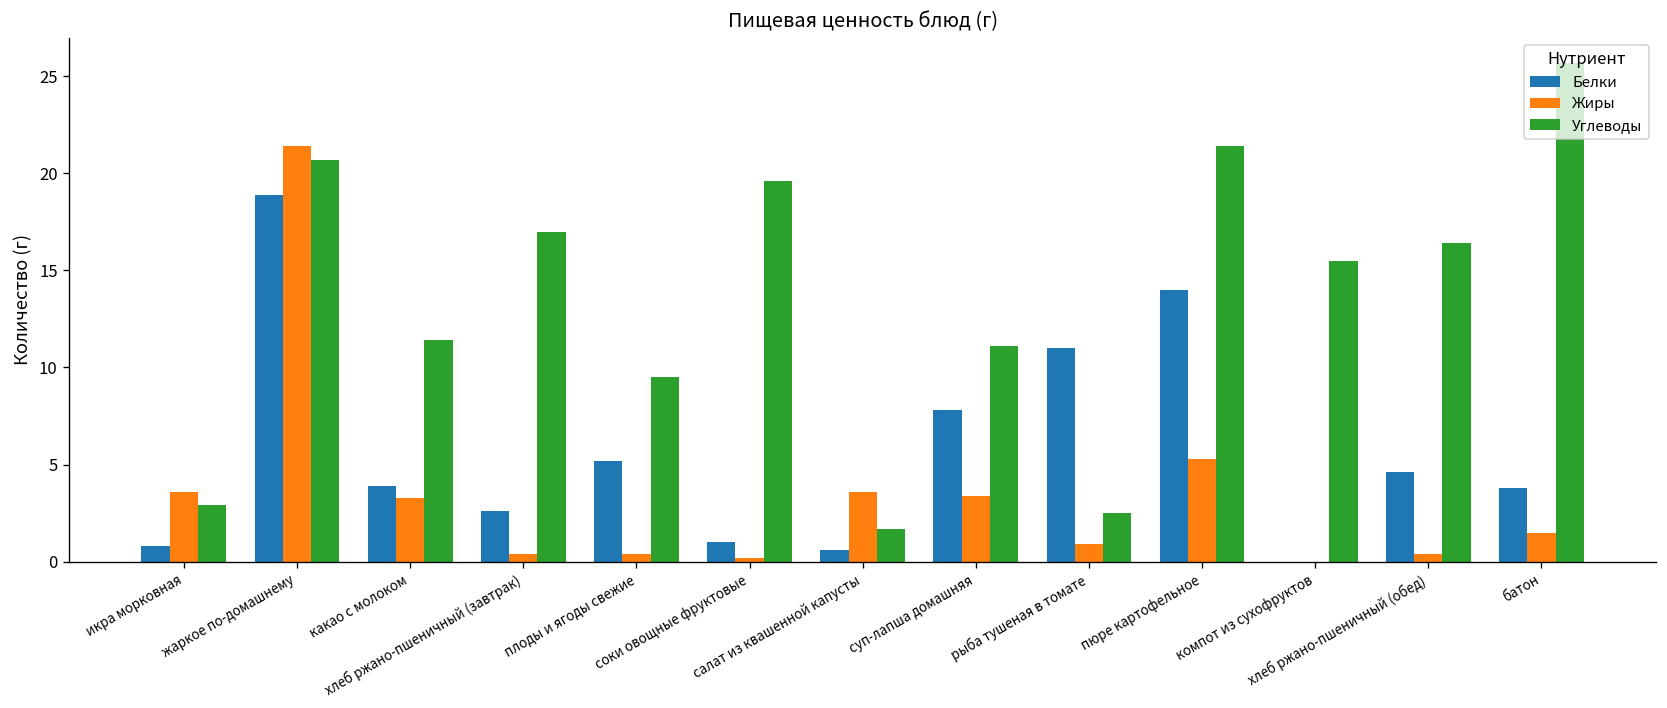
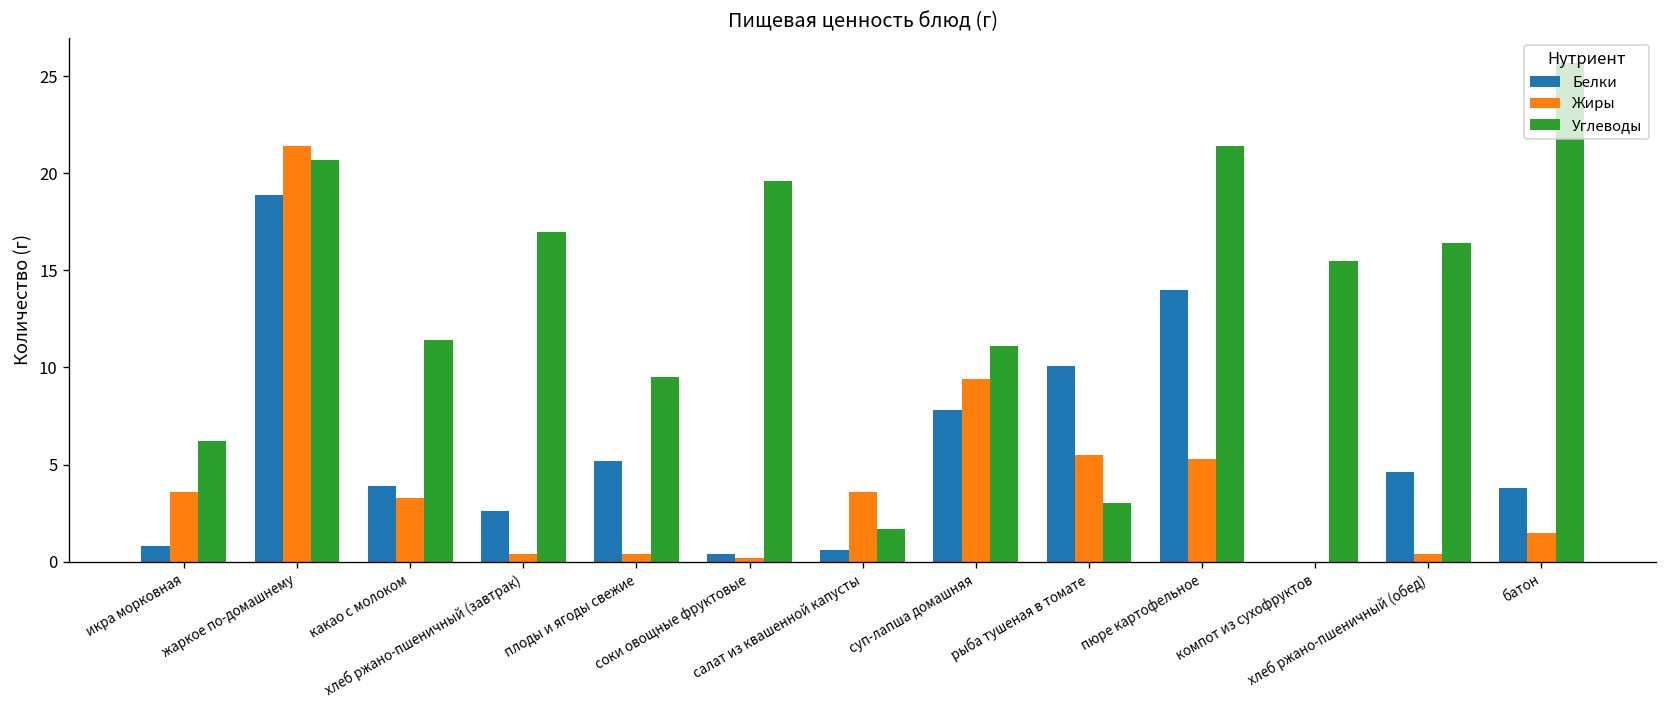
  {
    "Белки": {
      "икра морковная": 0.8,
      "жаркое по-домашнему": 18.9,
      "какао с молоком": 3.9,
      "хлеб ржано-пшеничный (завтрак)": 2.6,
      "плоды и ягоды свежие": 5.2,
-     "соки овощные фруктовые": 1.0,
+     "соки овощные фруктовые": 0.4,
      "салат из квашенной капусты": 0.6,
      "суп-лапша домашняя": 7.8,
-     "рыба тушеная в томате": 11.0,
+     "рыба тушеная в томате": 10.1,
      "пюре картофельное": 14.0,
      "компот из сухофруктов": 0.0,
      "хлеб ржано-пшеничный (обед)": 4.6,
      "батон": 3.8
    },
    "Жиры": {
      "икра морковная": 3.6,
      "жаркое по-домашнему": 21.4,
      "какао с молоком": 3.3,
      "хлеб ржано-пшеничный (завтрак)": 0.4,
      "плоды и ягоды свежие": 0.4,
      "соки овощные фруктовые": 0.2,
      "салат из квашенной капусты": 3.6,
-     "суп-лапша домашняя": 3.4,
-     "рыба тушеная в томате": 0.9,
+     "суп-лапша домашняя": 9.4,
+     "рыба тушеная в томате": 5.5,
      "пюре картофельное": 5.3,
      "компот из сухофруктов": 0.0,
      "хлеб ржано-пшеничный (обед)": 0.4,
      "батон": 1.5
    },
    "Углеводы": {
-     "икра морковная": 2.9,
+     "икра морковная": 6.2,
      "жаркое по-домашнему": 20.7,
      "какао с молоком": 11.4,
      "хлеб ржано-пшеничный (завтрак)": 17.0,
      "плоды и ягоды свежие": 9.5,
      "соки овощные фруктовые": 19.6,
      "салат из квашенной капусты": 1.7,
      "суп-лапша домашняя": 11.1,
-     "рыба тушеная в томате": 2.5,
+     "рыба тушеная в томате": 3.0,
      "пюре картофельное": 21.4,
      "компот из сухофруктов": 15.5,
      "хлеб ржано-пшеничный (обед)": 16.4
    }
  }
